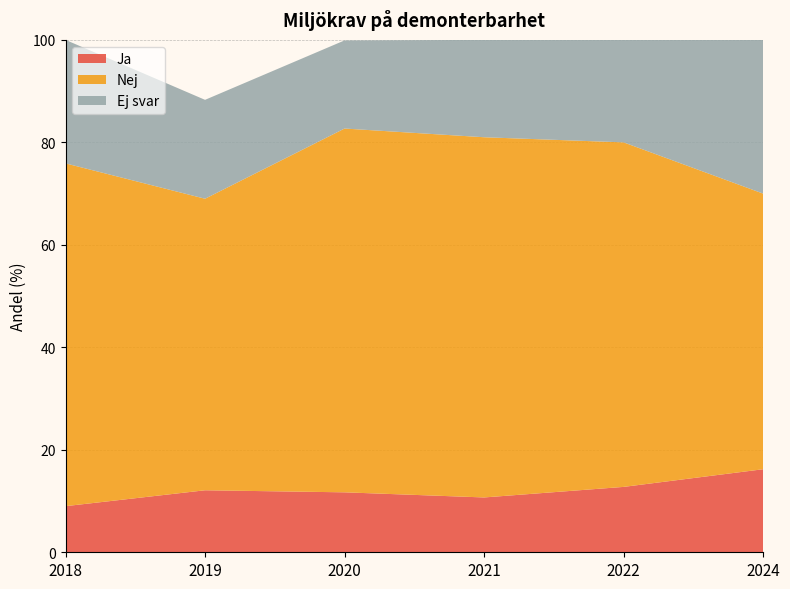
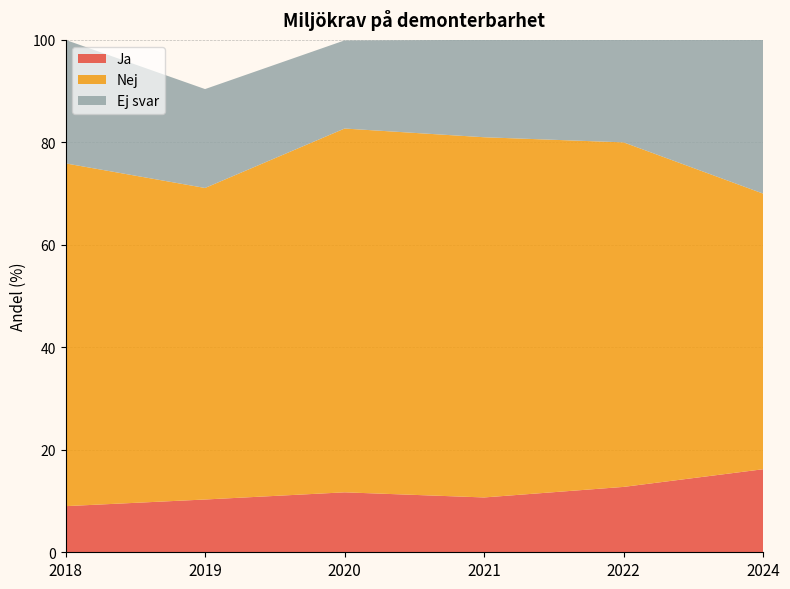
  {
    "Ja": {
      "2018": 9,
-     "2019": 12,
+     "2019": 10,
      "2020": 12,
      "2021": 11,
      "2022": 13,
      "2024": 16
    },
    "Nej": {
      "2018": 67,
-     "2019": 57,
+     "2019": 61,
      "2020": 71,
      "2021": 70,
      "2022": 67,
      "2024": 54
    },
    "Ej svar": {
      "2018": 24,
      "2019": 19,
      "2020": 17,
      "2021": 19,
      "2022": 20,
      "2024": 30
    }
  }
